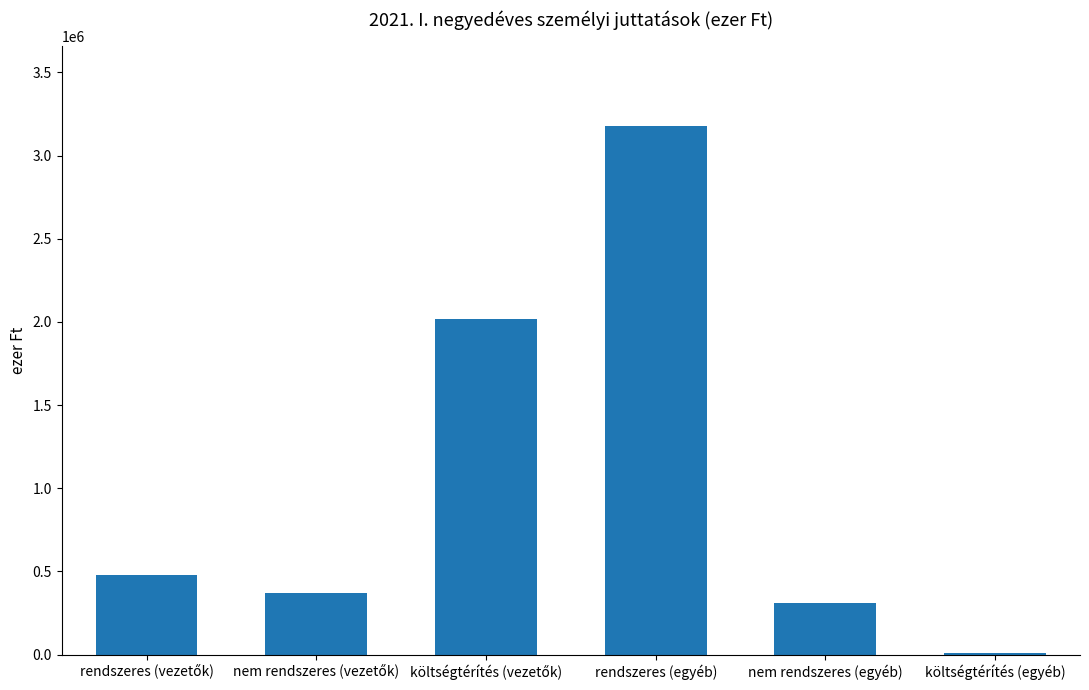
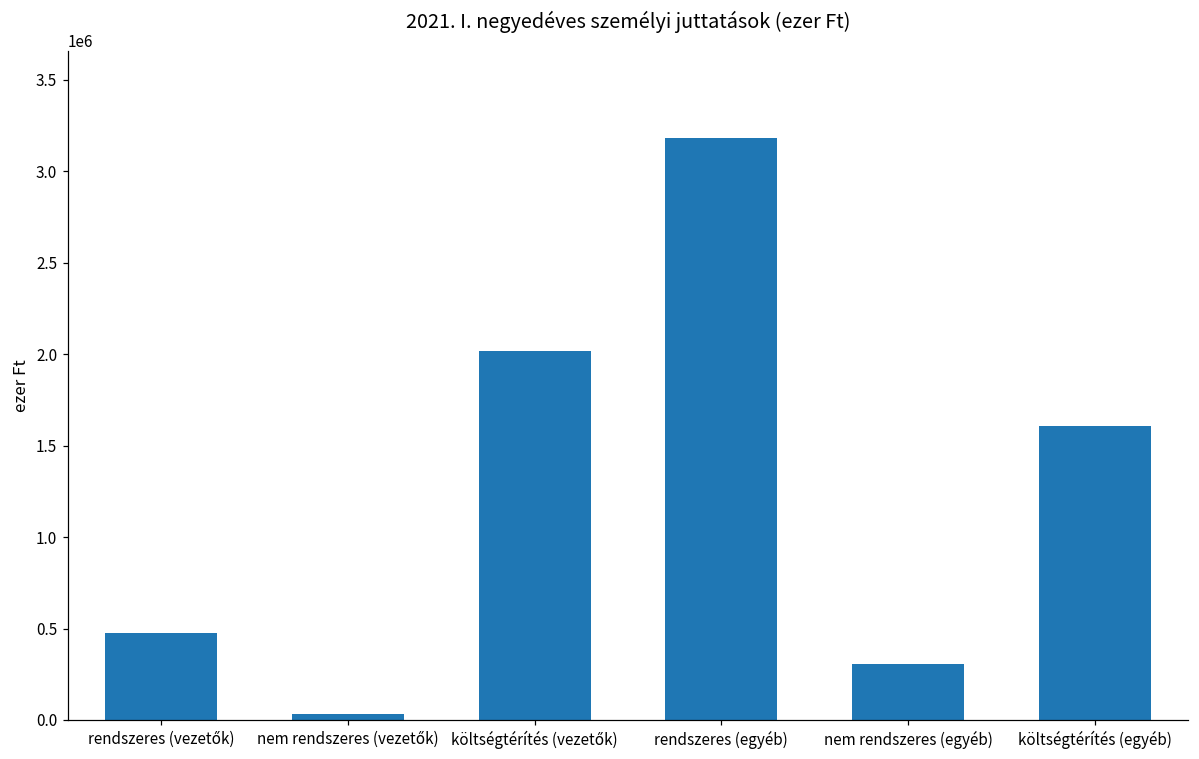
  {
    "rendszeres (vezetők)": 480000,
-   "nem rendszeres (vezetők)": 370000,
+   "nem rendszeres (vezetők)": 30000,
    "költségtérítés (vezetők)": 2020000,
    "rendszeres (egyéb)": 3180000,
    "nem rendszeres (egyéb)": 310000,
-   "költségtérítés (egyéb)": 10000
+   "költségtérítés (egyéb)": 1610000
  }
